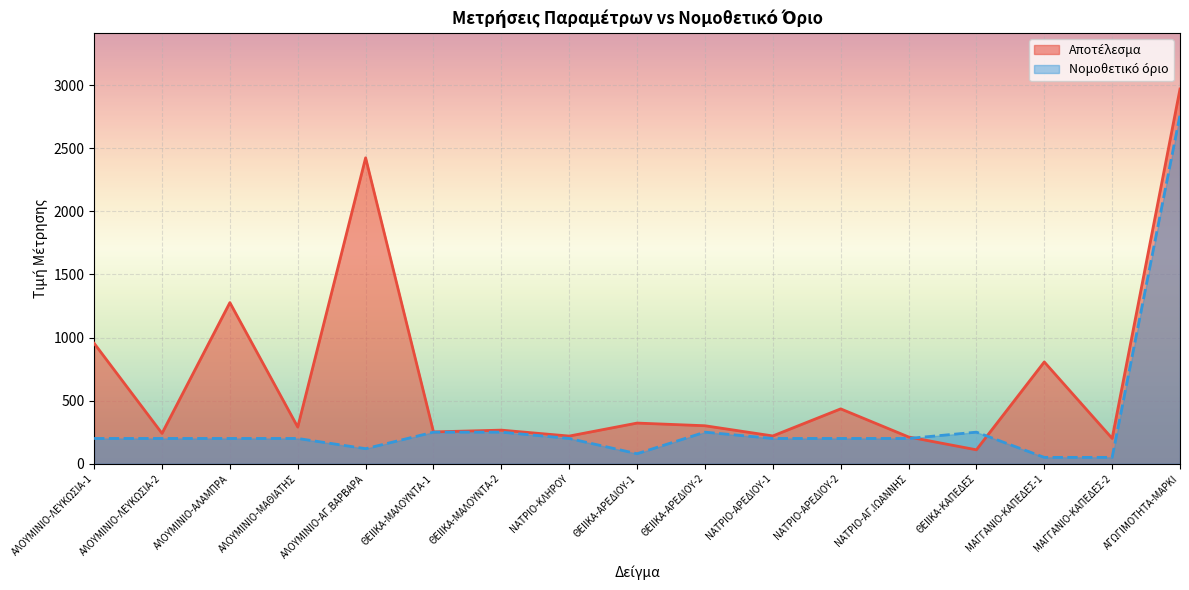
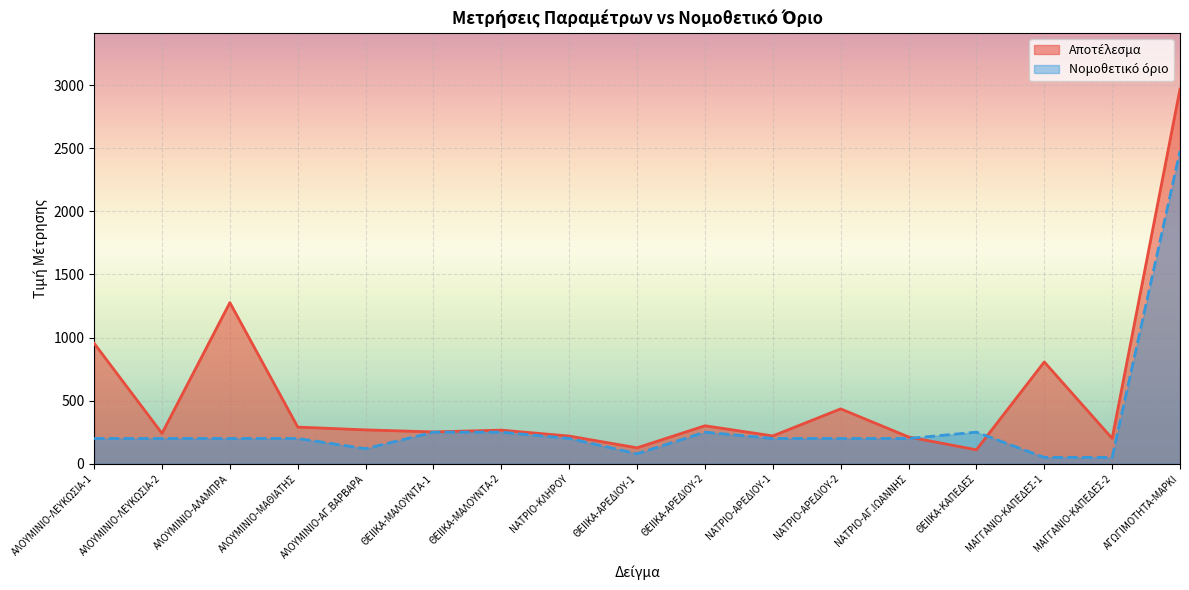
  {
    "Αποτέλεσμα": {
      "ΑΛΟΥΜΙΝΙΟ-ΛΕΥΚΩΣΙΑ-1": 950,
      "ΑΛΟΥΜΙΝΙΟ-ΛΕΥΚΩΣΙΑ-2": 240,
      "ΑΛΟΥΜΙΝΙΟ-ΑΛΑΜΠΡΑ": 1280,
      "ΑΛΟΥΜΙΝΙΟ-ΜΑΘΙΑΤΗΣ": 290,
-     "ΑΛΟΥΜΙΝΙΟ-ΑΓ.ΒΑΡΒΑΡΑ": 2420,
-     "ΘΕΙΙΚΑ-ΑΡΕΔΙΟΥ-1": 320,
+     "ΑΛΟΥΜΙΝΙΟ-ΑΓ.ΒΑΡΒΑΡΑ": 270,
+     "ΘΕΙΙΚΑ-ΑΡΕΔΙΟΥ-1": 130,
      "ΘΕΙΙΚΑ-ΑΡΕΔΙΟΥ-2": 300,
      "ΝΑΤΡΙΟ-ΑΡΕΔΙΟΥ-1": 220,
      "ΝΑΤΡΙΟ-ΑΡΕΔΙΟΥ-2": 430,
      "ΘΕΙΙΚΑ-ΚΑΠΕΔΕΣ": 110,
      "ΜΑΓΓΑΝΙΟ-ΚΑΠΕΔΕΣ-1": 810,
      "ΜΑΓΓΑΝΙΟ-ΚΑΠΕΔΕΣ-2": 200,
      "ΑΓΩΓΙΜΟΤΗΤΑ-ΜΑΡΚΙ": 2970
    },
    "Νομοθετικό όριο": {
      "ΑΛΟΥΜΙΝΙΟ-ΛΕΥΚΩΣΙΑ-1": 200,
      "ΑΛΟΥΜΙΝΙΟ-ΛΕΥΚΩΣΙΑ-2": 200,
      "ΑΛΟΥΜΙΝΙΟ-ΑΛΑΜΠΡΑ": 200,
      "ΑΛΟΥΜΙΝΙΟ-ΜΑΘΙΑΤΗΣ": 200,
      "ΑΛΟΥΜΙΝΙΟ-ΑΓ.ΒΑΡΒΑΡΑ": 120,
      "ΘΕΙΙΚΑ-ΑΡΕΔΙΟΥ-1": 80,
      "ΘΕΙΙΚΑ-ΑΡΕΔΙΟΥ-2": 250,
      "ΝΑΤΡΙΟ-ΑΡΕΔΙΟΥ-1": 200,
      "ΝΑΤΡΙΟ-ΑΡΕΔΙΟΥ-2": 200,
      "ΘΕΙΙΚΑ-ΚΑΠΕΔΕΣ": 250,
      "ΜΑΓΓΑΝΙΟ-ΚΑΠΕΔΕΣ-1": 50,
      "ΜΑΓΓΑΝΙΟ-ΚΑΠΕΔΕΣ-2": 50,
-     "ΑΓΩΓΙΜΟΤΗΤΑ-ΜΑΡΚΙ": 2760
+     "ΑΓΩΓΙΜΟΤΗΤΑ-ΜΑΡΚΙ": 2480
    }
  }
